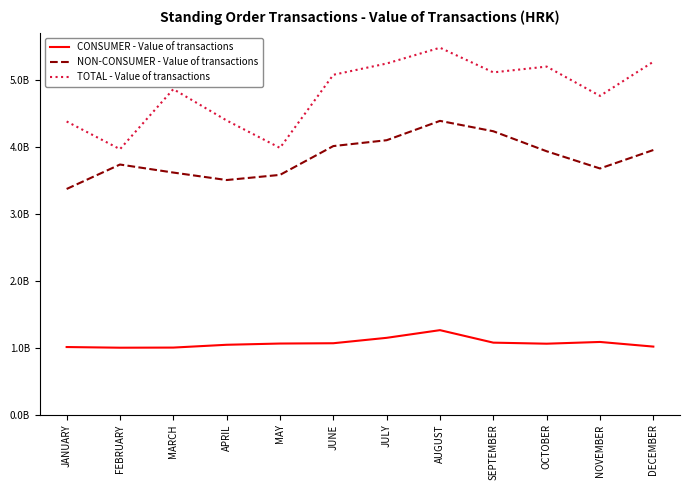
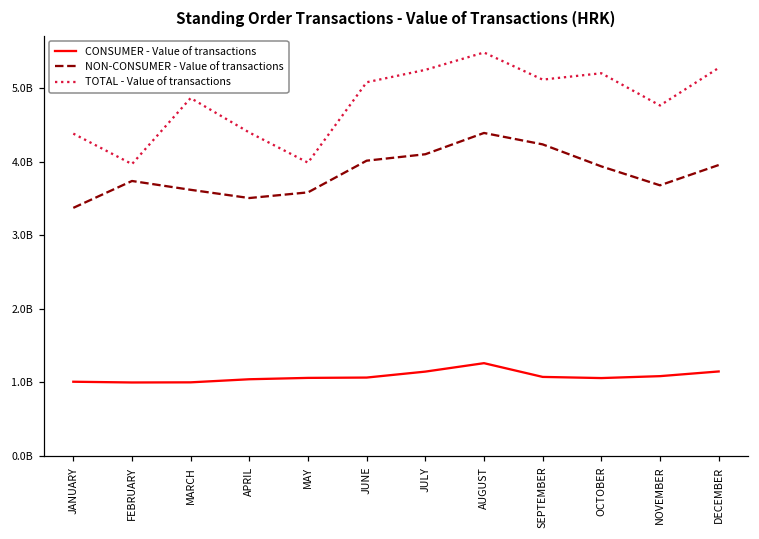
  {
    "CONSUMER - Value of transactions": {
      "JANUARY": 1000000000,
      "FEBRUARY": 1000000000,
      "MARCH": 1000000000,
      "APRIL": 1000000000,
      "MAY": 1100000000,
      "JUNE": 1100000000,
      "JULY": 1100000000,
      "AUGUST": 1300000000,
      "SEPTEMBER": 1100000000,
      "OCTOBER": 1100000000,
      "NOVEMBER": 1100000000,
-     "DECEMBER": 1000000000
+     "DECEMBER": 1100000000
    },
    "NON-CONSUMER - Value of transactions": {
      "JANUARY": 3400000000,
      "FEBRUARY": 3700000000,
      "MARCH": 3600000000,
      "APRIL": 3500000000,
      "MAY": 3600000000,
      "JUNE": 4000000000,
      "JULY": 4100000000,
      "AUGUST": 4400000000,
      "SEPTEMBER": 4200000000,
      "OCTOBER": 3900000000,
      "NOVEMBER": 3700000000,
      "DECEMBER": 4000000000
    },
    "TOTAL - Value of transactions": {
      "JANUARY": 4400000000,
      "FEBRUARY": 4000000000,
      "MARCH": 4900000000,
      "APRIL": 4400000000,
      "MAY": 4000000000,
      "JUNE": 5100000000,
      "JULY": 5300000000,
      "AUGUST": 5500000000,
      "SEPTEMBER": 5100000000,
      "OCTOBER": 5200000000,
      "NOVEMBER": 4800000000,
      "DECEMBER": 5300000000
    }
  }
